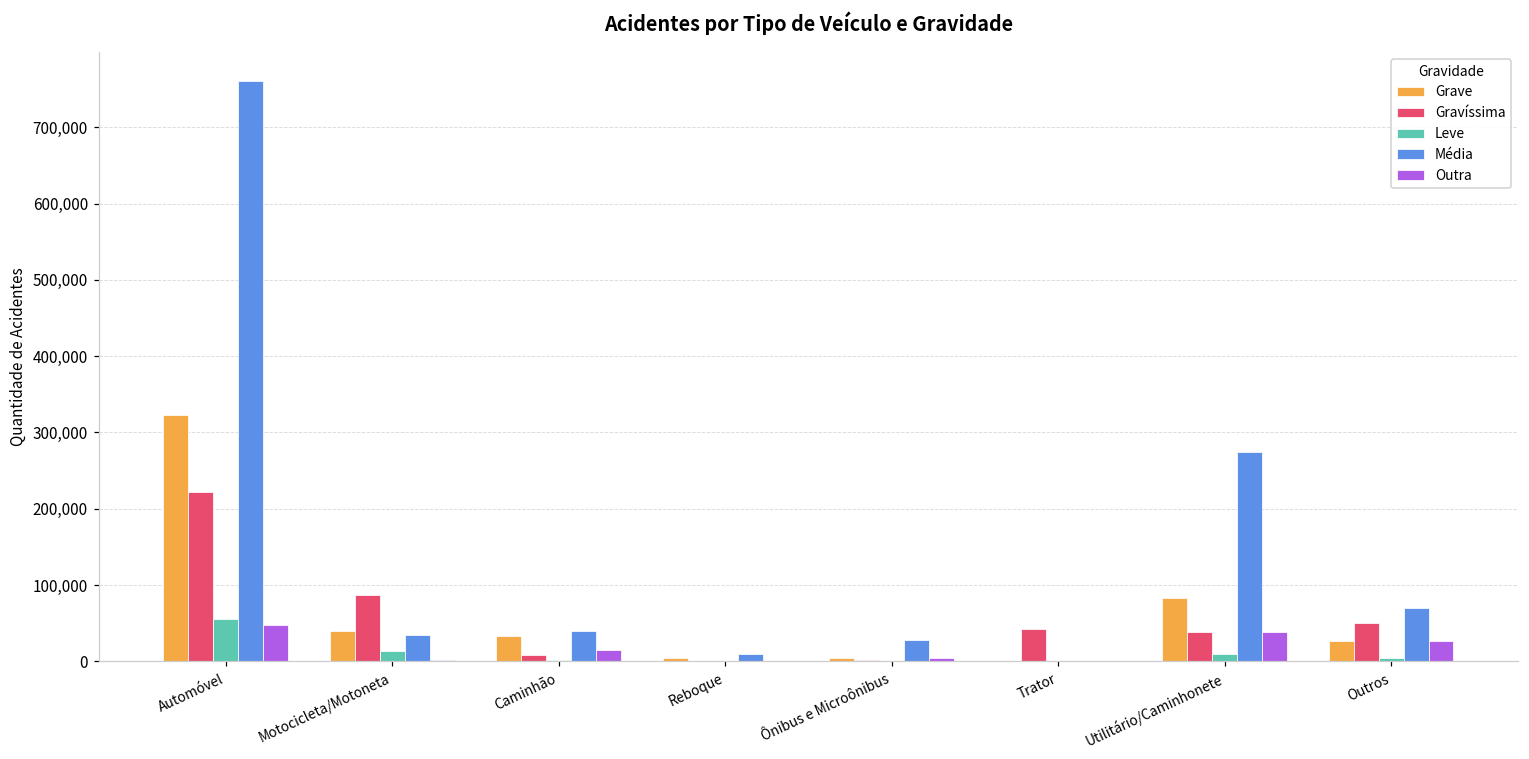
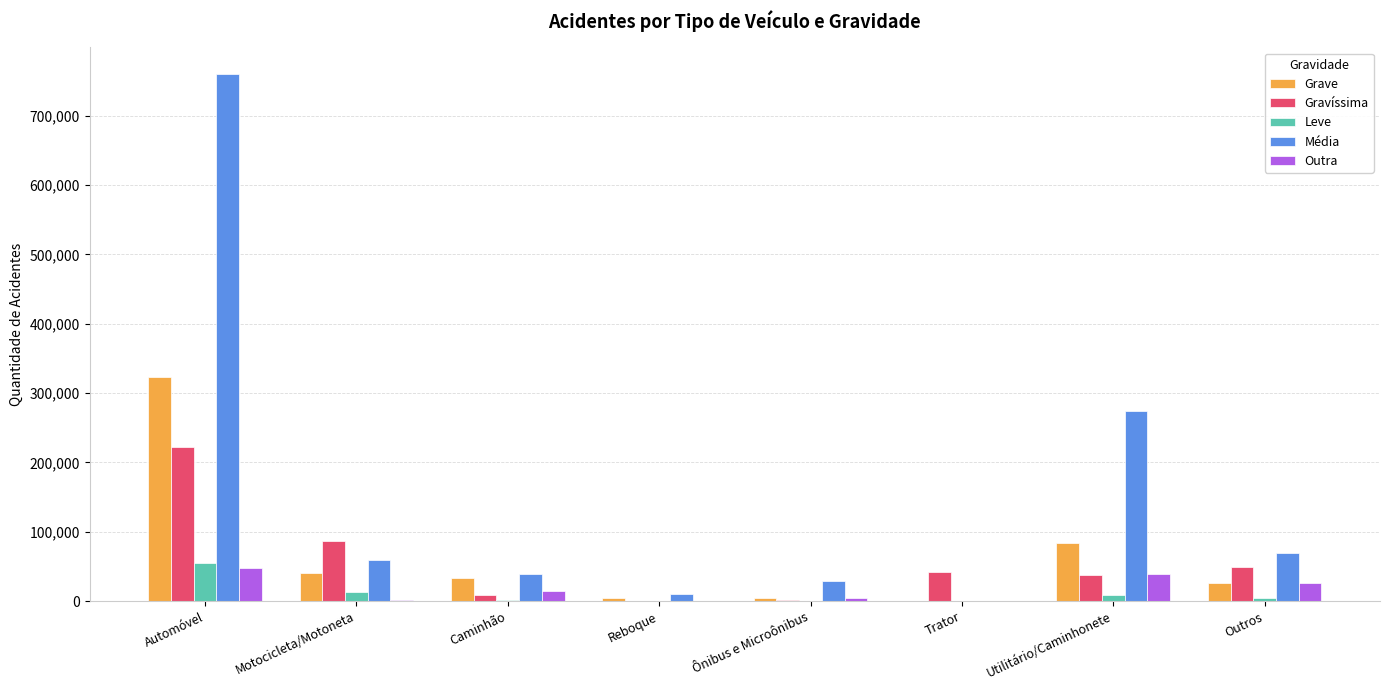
  {
    "Grave": {
      "Automóvel": "320,000",
      "Motocicleta/Motoneta": "40,000",
      "Caminhão": "30,000",
      "Reboque": "0",
      "Ônibus e Microônibus": "0",
      "Utilitário/Caminhonete": "80,000",
      "Outros": "30,000"
    },
    "Gravíssima": {
      "Automóvel": "220,000",
      "Motocicleta/Motoneta": "90,000",
      "Caminhão": "10,000",
      "Trator": "40,000",
      "Utilitário/Caminhonete": "40,000",
      "Outros": "50,000"
    },
    "Leve": {
      "Automóvel": "60,000",
      "Motocicleta/Motoneta": "10,000",
      "Utilitário/Caminhonete": "10,000",
      "Outros": "0"
    },
    "Média": {
      "Automóvel": "760,000",
-     "Motocicleta/Motoneta": "30,000",
+     "Motocicleta/Motoneta": "60,000",
      "Caminhão": "40,000",
      "Reboque": "10,000",
      "Ônibus e Microônibus": "30,000",
      "Utilitário/Caminhonete": "270,000",
      "Outros": "70,000"
    },
    "Outra": {
      "Automóvel": "50,000",
      "Caminhão": "10,000",
      "Ônibus e Microônibus": "0",
      "Utilitário/Caminhonete": "40,000",
      "Outros": "30,000"
    }
  }
